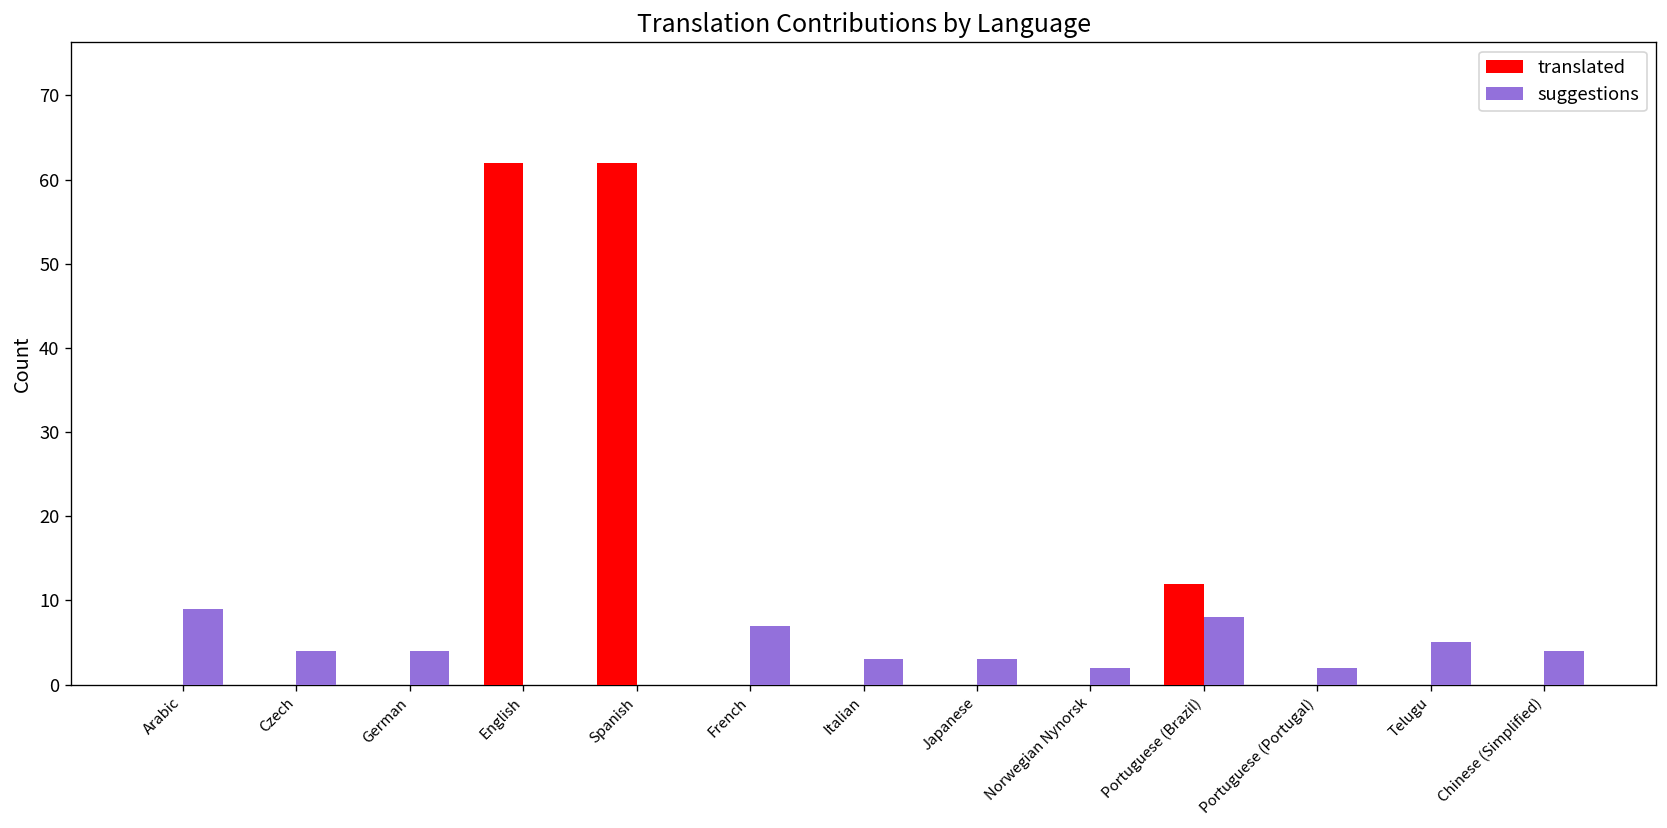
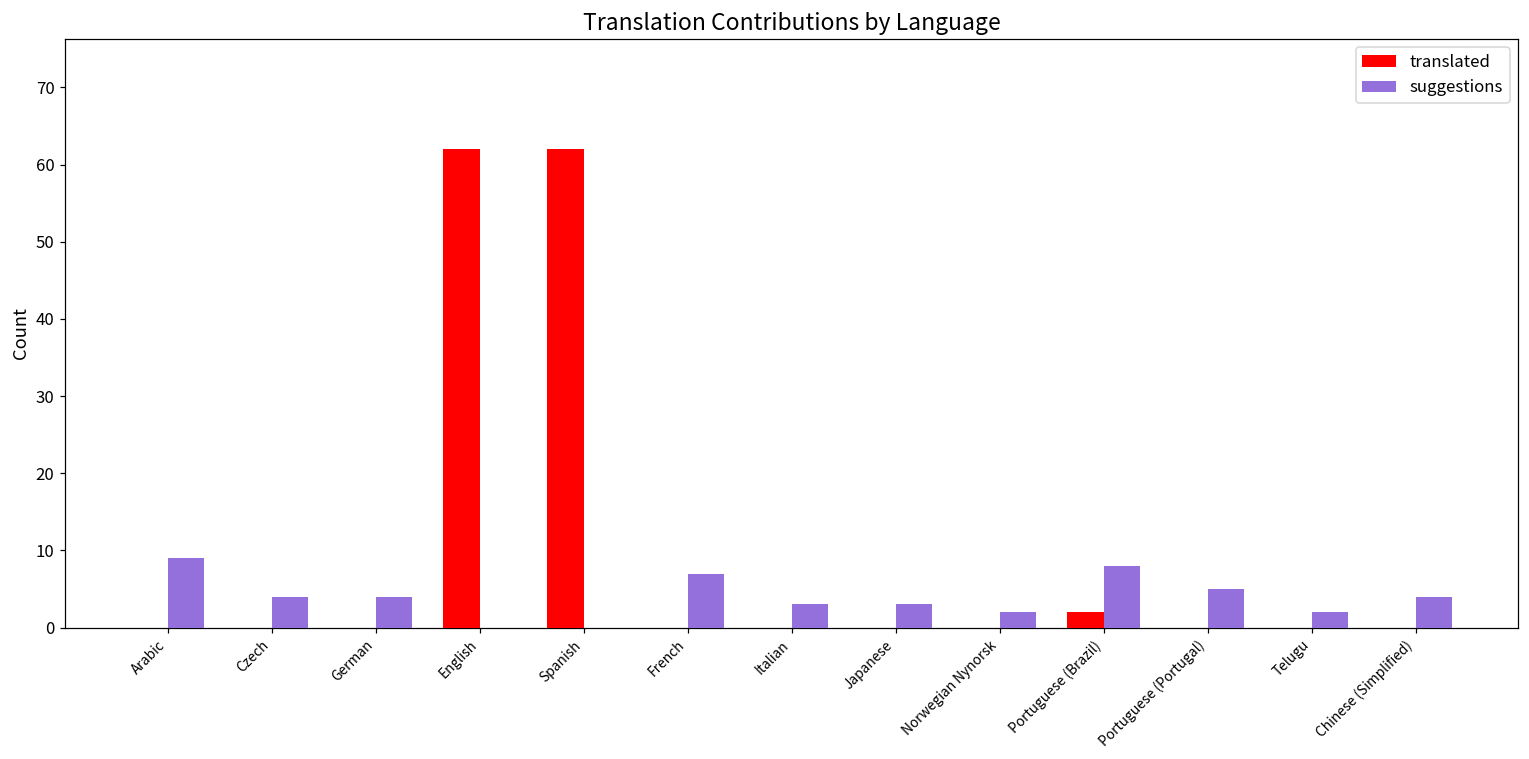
  {
    "translated": {
      "Arabic": 0,
      "Czech": 0,
      "German": 0,
      "English": 62,
      "Spanish": 62,
      "French": 0,
      "Italian": 0,
      "Japanese": 0,
      "Norwegian Nynorsk": 0,
-     "Portuguese (Brazil)": 12,
+     "Portuguese (Brazil)": 2,
      "Portuguese (Portugal)": 0,
      "Telugu": 0,
      "Chinese (Simplified)": 0
    },
    "suggestions": {
      "Arabic": 9,
      "Czech": 4,
      "German": 4,
      "English": 0,
      "Spanish": 0,
      "French": 7,
      "Italian": 3,
      "Japanese": 3,
      "Norwegian Nynorsk": 2,
      "Portuguese (Brazil)": 8,
-     "Portuguese (Portugal)": 2,
-     "Telugu": 5,
+     "Portuguese (Portugal)": 5,
+     "Telugu": 2,
      "Chinese (Simplified)": 4
    }
  }
